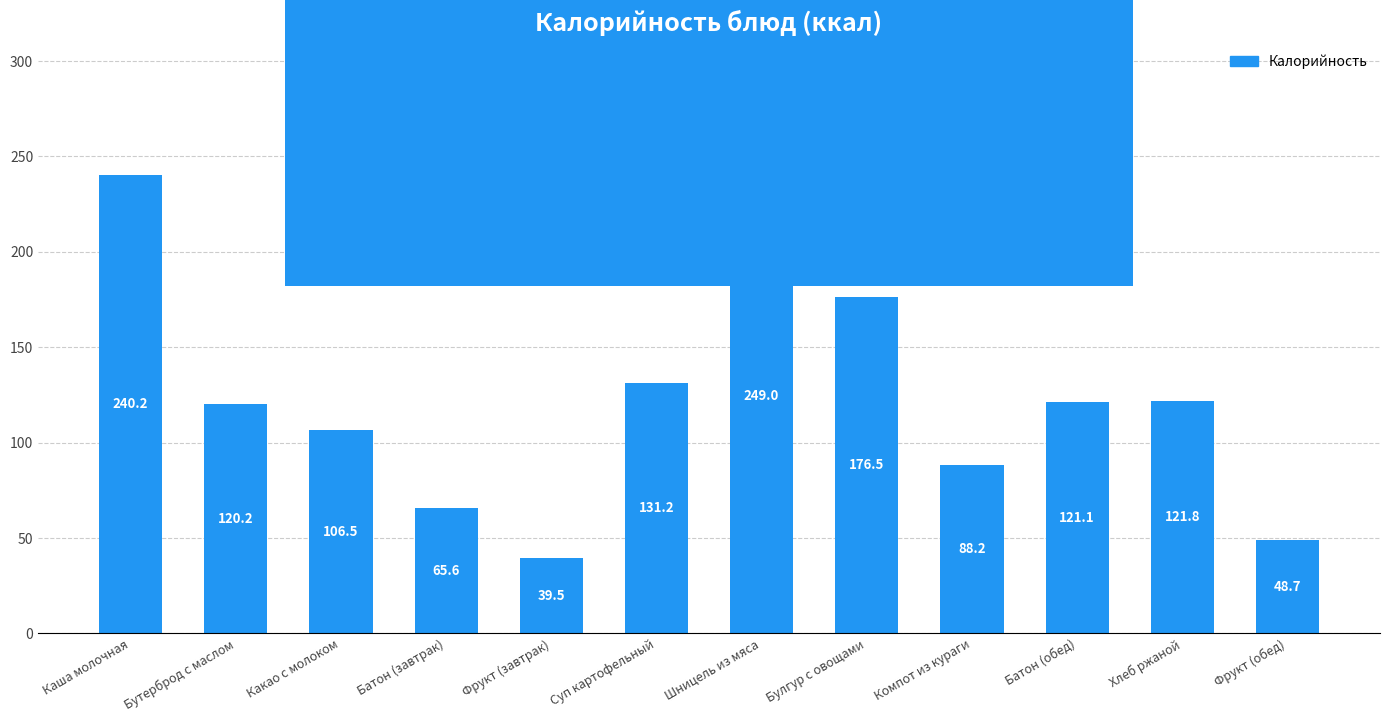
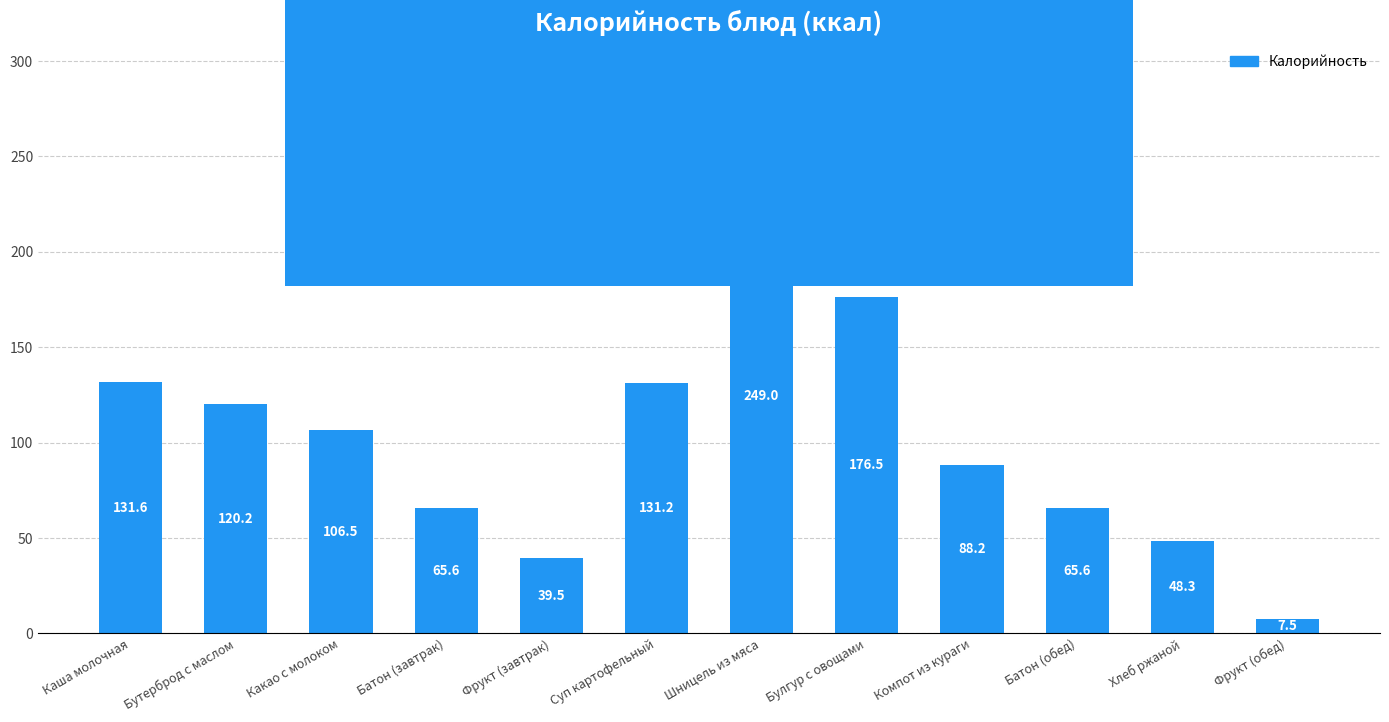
  {
-   "Каша молочная": 240.2,
+   "Каша молочная": 131.6,
    "Бутерброд с маслом": 120.2,
    "Какао с молоком": 106.5,
    "Батон (завтрак)": 65.6,
    "Фрукт (завтрак)": 39.5,
    "Суп картофельный": 131.2,
    "Шницель из мяса": 249.0,
    "Булгур с овощами": 176.5,
    "Компот из кураги": 88.2,
-   "Батон (обед)": 121.1,
-   "Хлеб ржаной": 121.8,
-   "Фрукт (обед)": 48.7
+   "Батон (обед)": 65.6,
+   "Хлеб ржаной": 48.3,
+   "Фрукт (обед)": 7.5
  }
